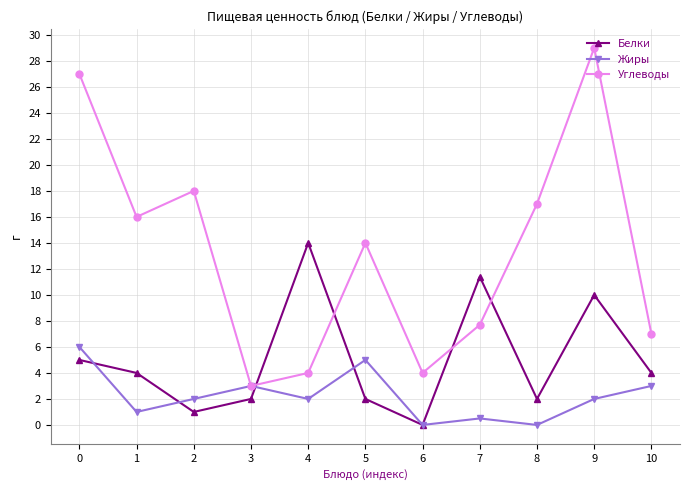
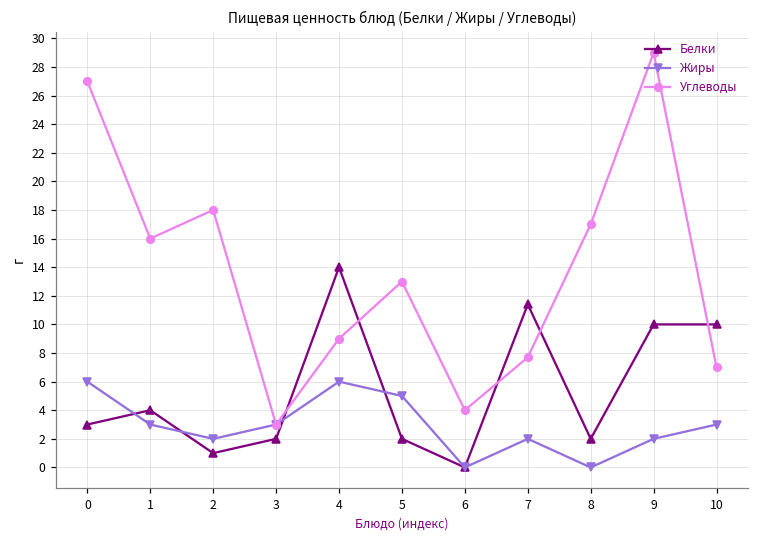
  {
    "Белки": {
-     "0": 5,
+     "0": 3,
      "1": 4,
      "2": 1,
      "3": 2,
      "4": 14,
      "5": 2,
      "7": 11.4,
      "8": 2,
      "9": 10,
-     "10": 4
+     "10": 10
    },
    "Жиры": {
      "0": 6.0,
-     "1": 1,
+     "1": 3,
      "2": 2.0,
-     "4": 2,
+     "4": 6,
      "5": 5.0,
-     "7": 0.5,
+     "7": 2.0,
      "8": 0.0,
      "9": 2.0,
      "10": 3.0
    },
    "Углеводы": {
      "0": 27,
      "1": 16,
      "2": 18,
-     "4": 4,
-     "5": 14,
+     "4": 9,
+     "5": 13,
      "6": 4,
      "7": 7.7,
      "8": 17,
      "9": 29,
      "10": 7
    }
  }
